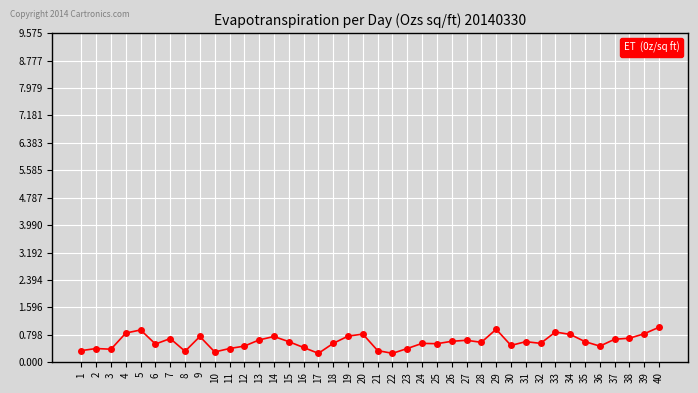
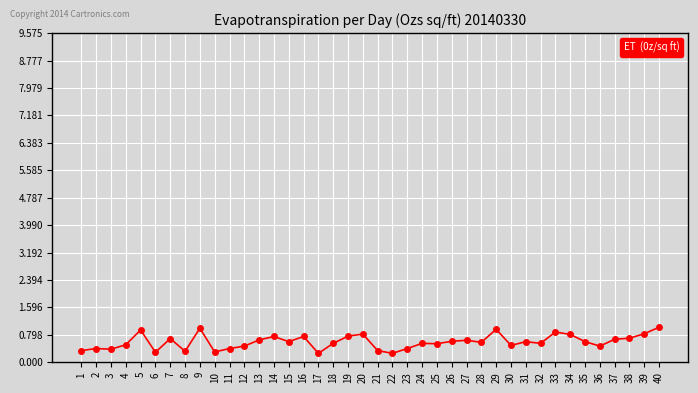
  {
    "1": 0.3,
    "2": 0.4,
    "3": 0.4,
-   "4": 0.9,
+   "4": 0.5,
    "5": 0.9,
-   "6": 0.5,
+   "6": 0.3,
    "7": 0.7,
    "8": 0.3,
-   "9": 0.8,
+   "9": 1.0,
    "10": 0.3,
    "11": 0.4,
    "12": 0.5,
    "13": 0.7,
    "14": 0.8,
    "15": 0.6,
-   "16": 0.4,
+   "16": 0.8,
    "17": 0.3,
    "18": 0.6,
    "19": 0.8,
    "20": 0.8,
    "21": 0.3,
    "22": 0.3,
    "23": 0.4,
    "24": 0.6,
    "25": 0.5,
    "26": 0.6,
    "27": 0.6,
    "28": 0.6,
    "29": 1.0,
    "30": 0.5,
    "31": 0.6,
    "32": 0.6,
    "33": 0.9,
    "34": 0.8,
    "35": 0.6,
    "36": 0.5,
    "37": 0.7,
    "38": 0.7,
    "39": 0.8,
    "40": 1.0
  }
